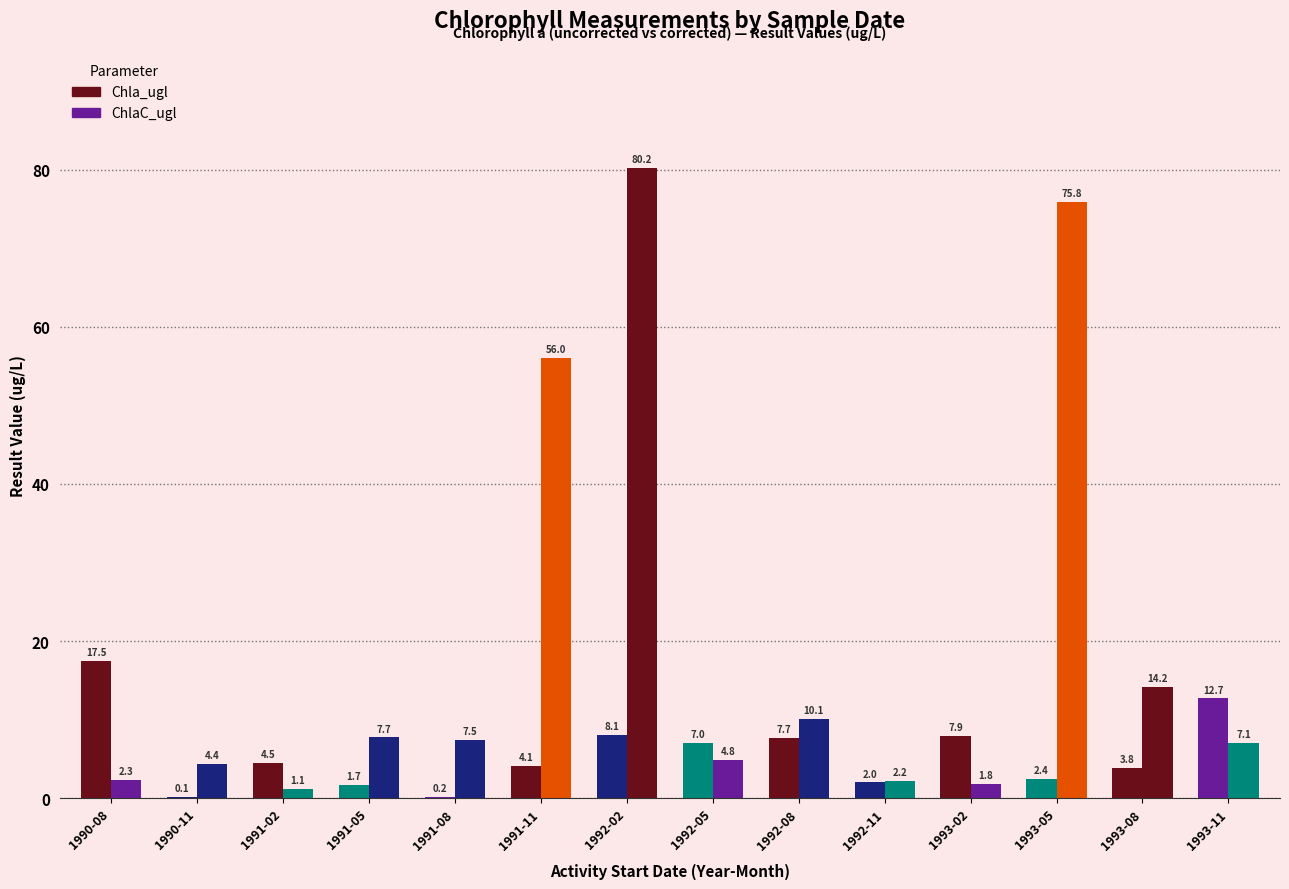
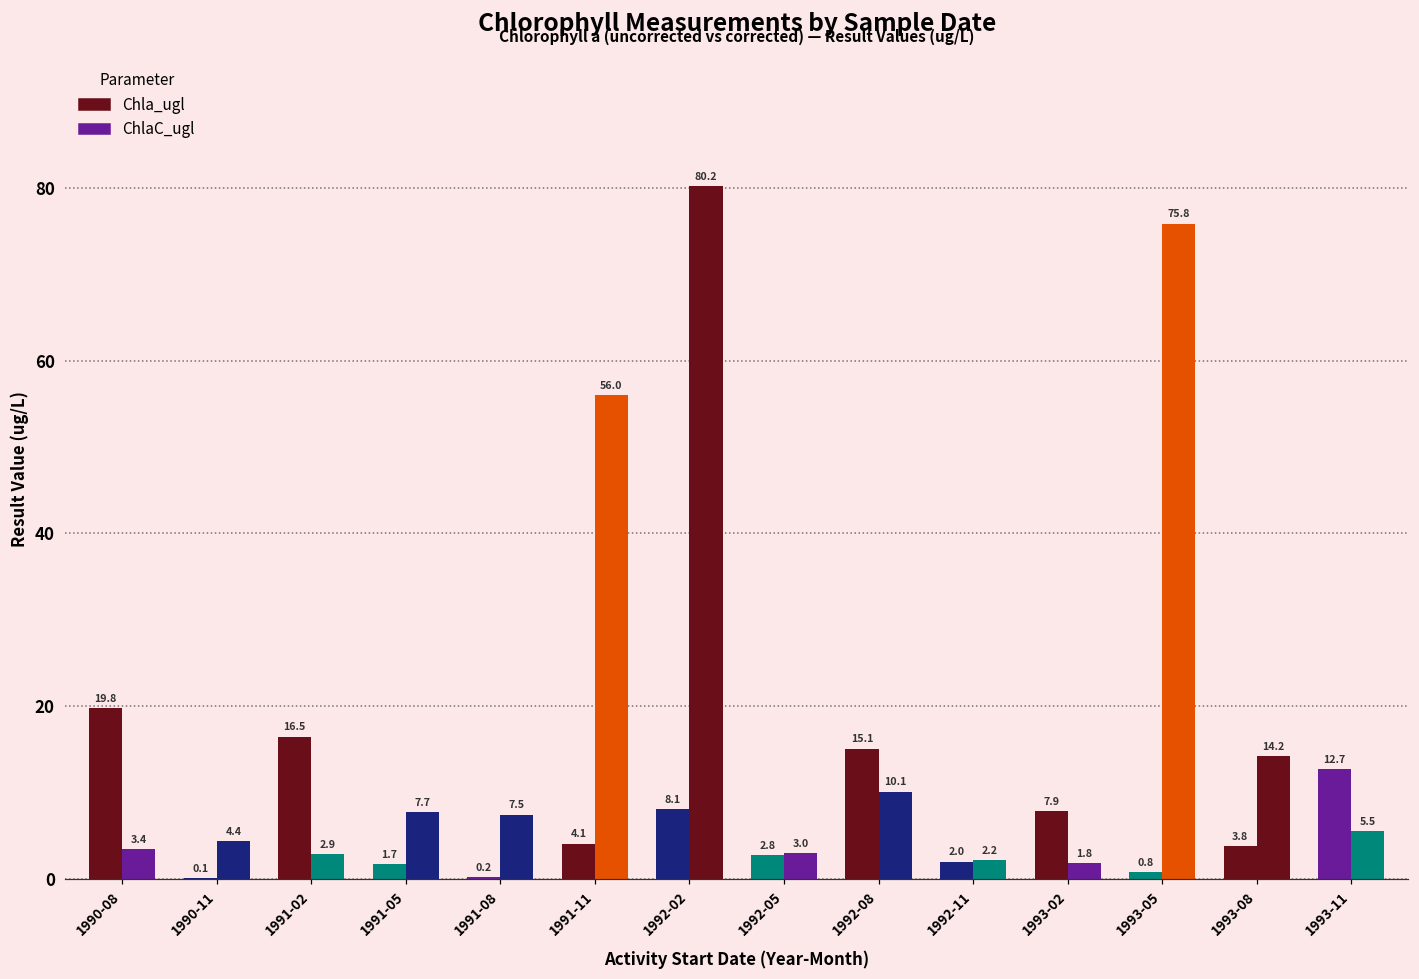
  {
    "Chla_ugl": {
-     "1990-08": 17.5,
+     "1990-08": 19.8,
      "1990-11": 0.1,
-     "1991-02": 4.5,
+     "1991-02": 16.5,
      "1991-05": 1.7,
      "1991-08": 0.2,
      "1991-11": 4.1,
      "1992-02": 8.1,
-     "1992-05": 7.0,
-     "1992-08": 7.7,
+     "1992-05": 2.8,
+     "1992-08": 15.1,
      "1992-11": 2.0,
      "1993-02": 7.9,
-     "1993-05": 2.4,
+     "1993-05": 0.8,
      "1993-08": 3.8,
      "1993-11": 12.7
    },
    "ChlaC_ugl": {
-     "1990-08": 2.3,
+     "1990-08": 3.4,
      "1990-11": 4.4,
-     "1991-02": 1.1,
+     "1991-02": 2.9,
      "1991-05": 7.7,
      "1991-08": 7.5,
      "1991-11": 56.0,
      "1992-02": 80.2,
-     "1992-05": 4.8,
+     "1992-05": 3.0,
      "1992-08": 10.1,
      "1992-11": 2.2,
      "1993-02": 1.8,
      "1993-05": 75.8,
      "1993-08": 14.2,
-     "1993-11": 7.1
+     "1993-11": 5.5
    }
  }
